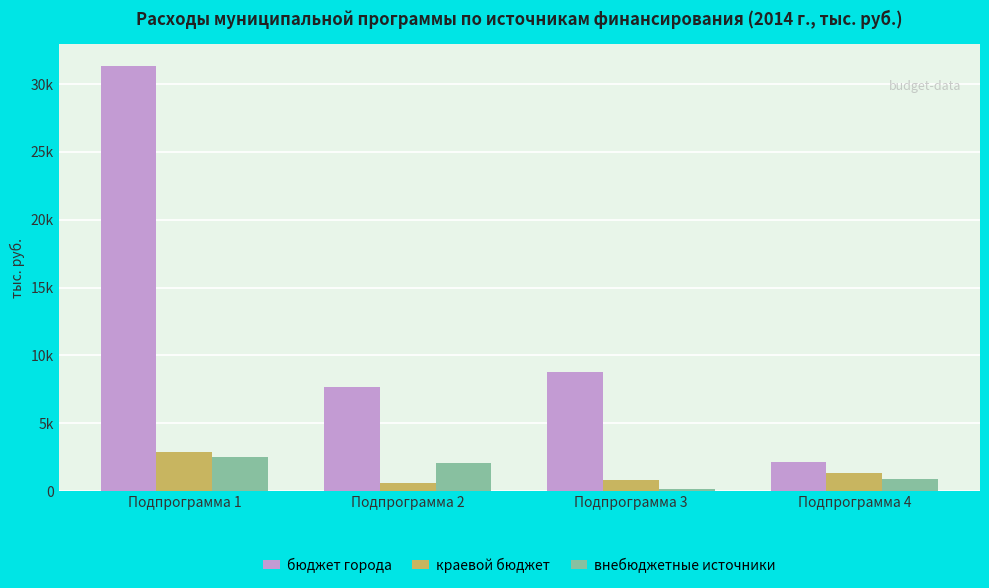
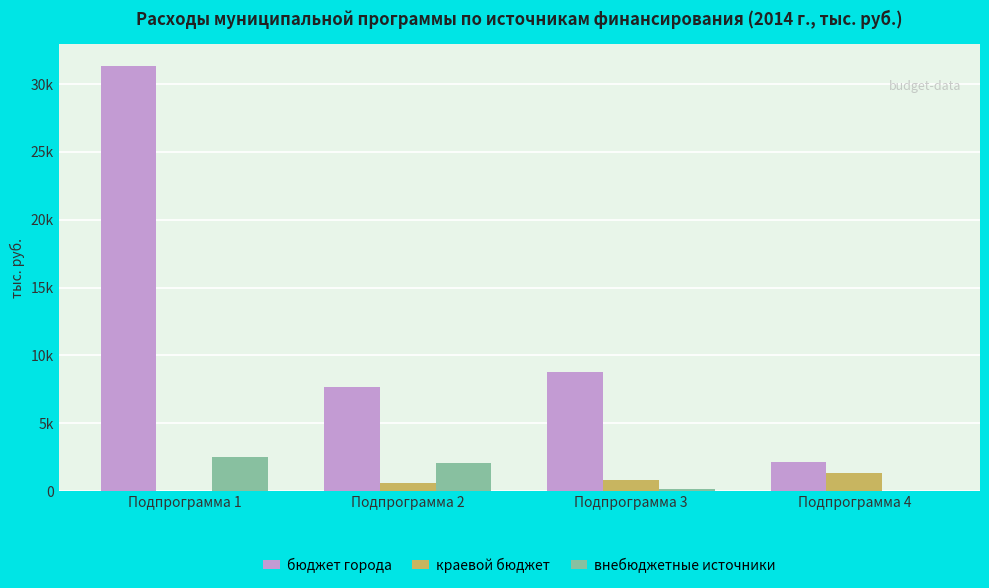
  {
    "бюджет города": {
      "Подпрограмма 1": 31300,
      "Подпрограмма 2": 7600,
      "Подпрограмма 3": 8700,
      "Подпрограмма 4": 2200
    },
    "краевой бюджет": {
-     "Подпрограмма 1": 2900,
+     "Подпрограмма 1": 0,
      "Подпрограмма 2": 600,
      "Подпрограмма 3": 800,
      "Подпрограмма 4": 1400
    },
    "внебюджетные источники": {
      "Подпрограмма 1": 2500,
      "Подпрограмма 2": 2100,
-     "Подпрограмма 4": 900
+     "Подпрограмма 4": 0
    }
  }
